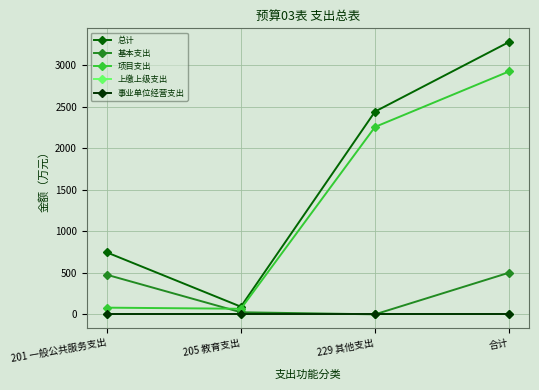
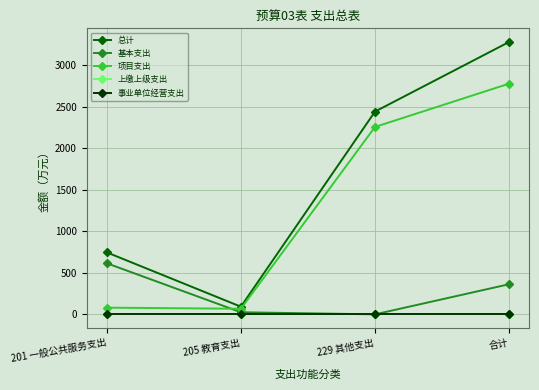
  {
    "基本支出": {
-     "201 一般公共服务支出": 500,
-     "合计": 500
+     "201 一般公共服务支出": 600,
+     "合计": 400
    },
    "项目支出": {
      "201 一般公共服务支出": 100,
      "229 其他支出": 2300,
-     "合计": 2900
+     "合计": 2800
    }
  }
